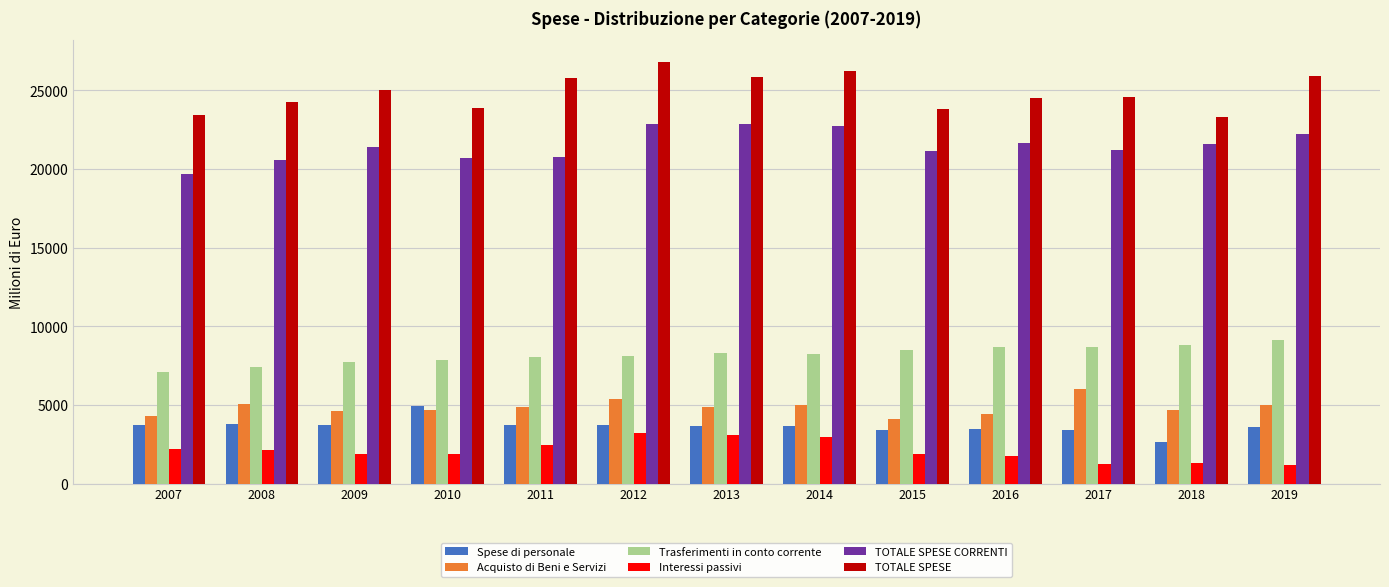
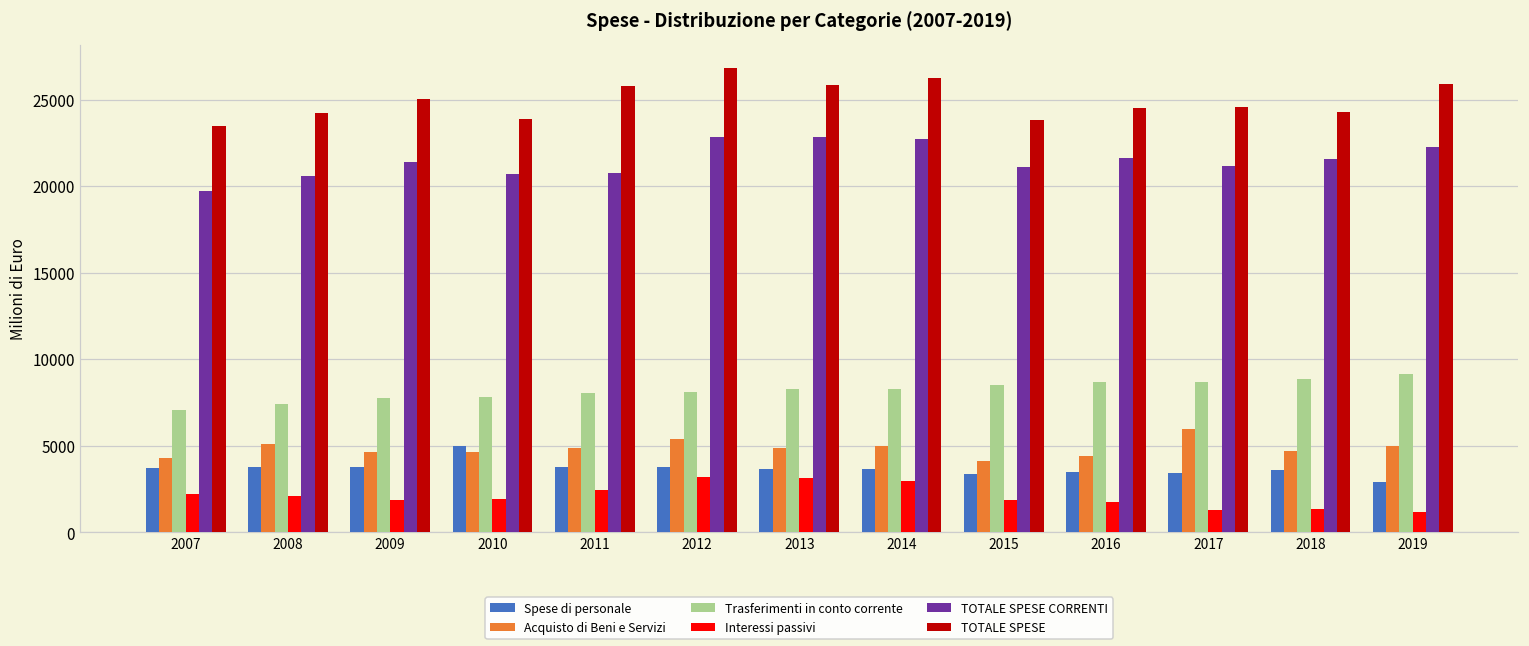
  {
    "Spese di personale": {
      "2007": 3700,
      "2008": 3800,
      "2009": 3800,
      "2010": 5000,
      "2011": 3800,
      "2012": 3800,
      "2013": 3700,
      "2014": 3700,
      "2015": 3400,
      "2016": 3500,
      "2017": 3400,
-     "2018": 2600,
-     "2019": 3600
+     "2018": 3600,
+     "2019": 2900
    },
    "Acquisto di Beni e Servizi": {
      "2007": 4300,
      "2008": 5100,
      "2009": 4600,
      "2010": 4700,
      "2011": 4900,
      "2012": 5400,
      "2013": 4900,
      "2014": 5000,
      "2015": 4100,
      "2016": 4400,
      "2017": 6000,
      "2018": 4700,
      "2019": 5000
    },
    "Trasferimenti in conto corrente": {
      "2007": 7100,
      "2008": 7400,
      "2009": 7800,
      "2010": 7800,
      "2011": 8100,
      "2012": 8100,
      "2013": 8300,
      "2014": 8300,
      "2015": 8500,
      "2016": 8700,
      "2017": 8700,
      "2018": 8800,
      "2019": 9100
    },
    "Interessi passivi": {
      "2007": 2200,
      "2008": 2100,
      "2009": 1900,
      "2010": 1900,
      "2011": 2500,
      "2012": 3200,
      "2013": 3100,
      "2014": 3000,
      "2015": 1900,
      "2016": 1800,
      "2017": 1300,
      "2018": 1300,
      "2019": 1200
    },
    "TOTALE SPESE CORRENTI": {
      "2007": 19700,
      "2008": 20600,
      "2009": 21400,
      "2010": 20700,
      "2011": 20800,
      "2012": 22900,
      "2013": 22800,
      "2014": 22800,
      "2015": 21100,
      "2016": 21700,
      "2017": 21200,
      "2018": 21600,
      "2019": 22300
    },
    "TOTALE SPESE": {
      "2007": 23500,
      "2008": 24300,
      "2009": 25000,
      "2010": 23900,
      "2011": 25800,
      "2012": 26800,
      "2013": 25800,
      "2014": 26300,
      "2015": 23800,
      "2016": 24500,
      "2017": 24600,
-     "2018": 23300,
+     "2018": 24300,
      "2019": 25900
    }
  }
